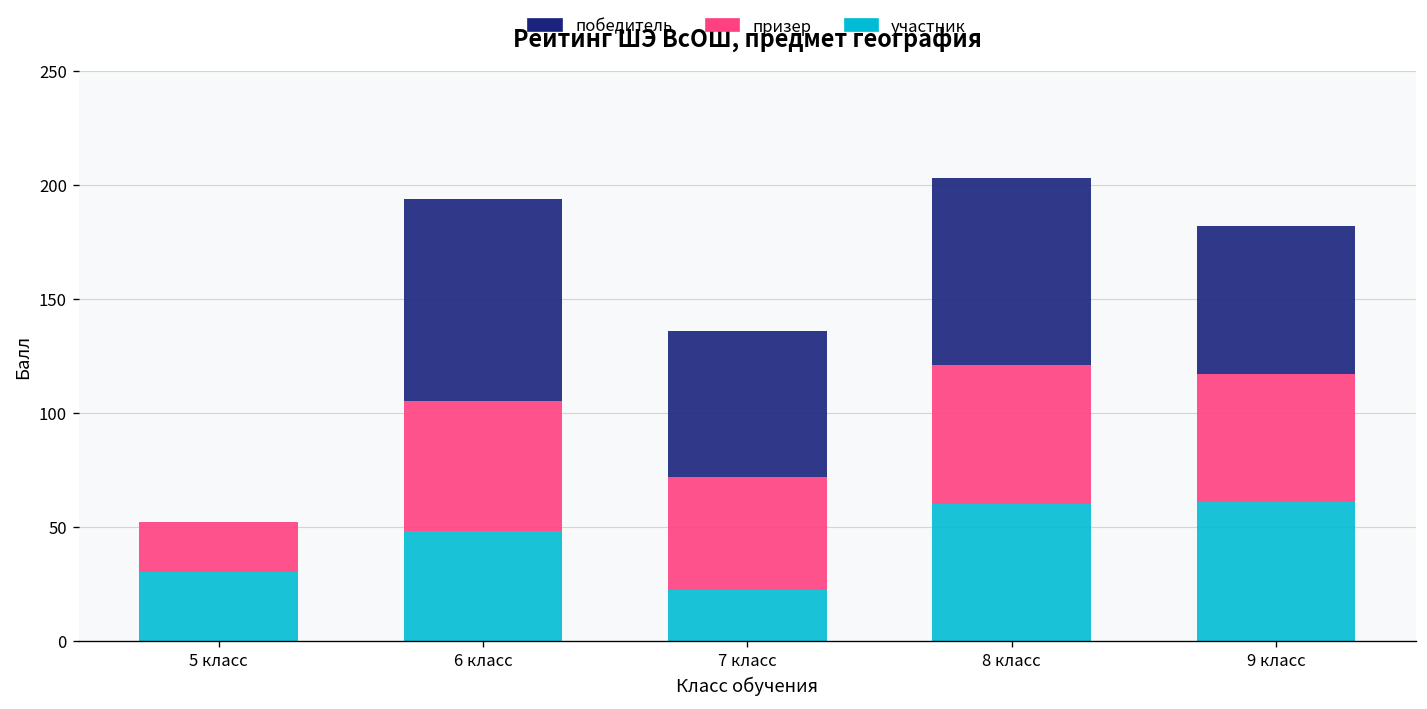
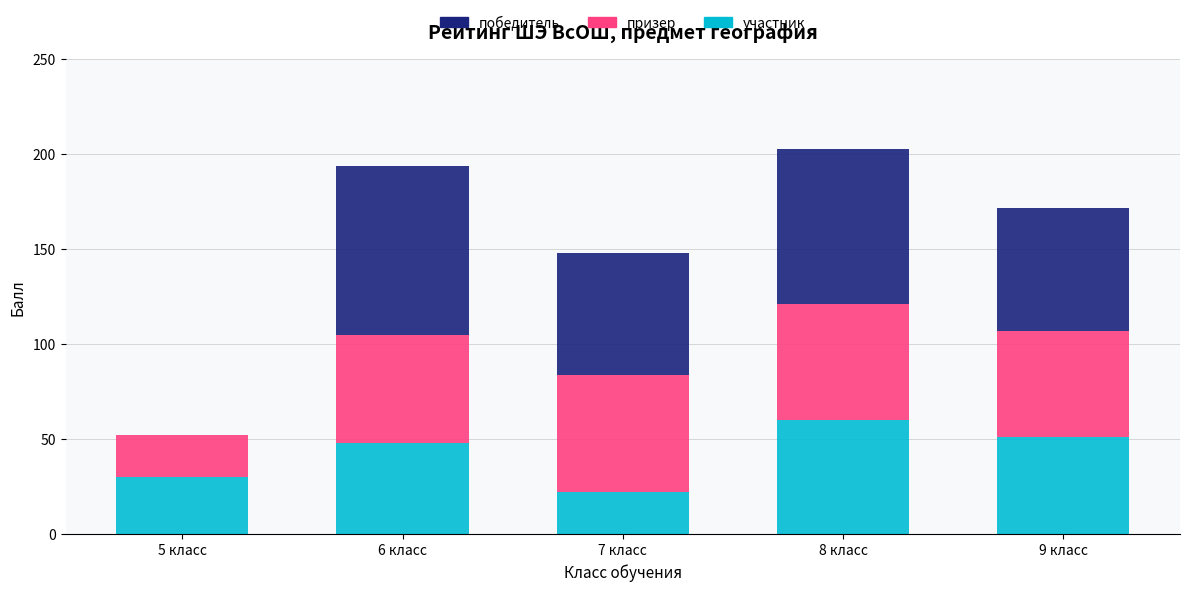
  {
    "участник": {
      "5 класс": 30,
      "6 класс": 48,
      "7 класс": 22,
      "8 класс": 60,
-     "9 класс": 61
+     "9 класс": 51
    },
    "призер": {
      "5 класс": 22,
      "6 класс": 57,
-     "7 класс": 50,
+     "7 класс": 62,
      "8 класс": 61,
      "9 класс": 56
    },
    "победитель": {
      "5 класс": 0,
      "6 класс": 89,
      "7 класс": 64,
      "8 класс": 82,
      "9 класс": 65
    }
  }
